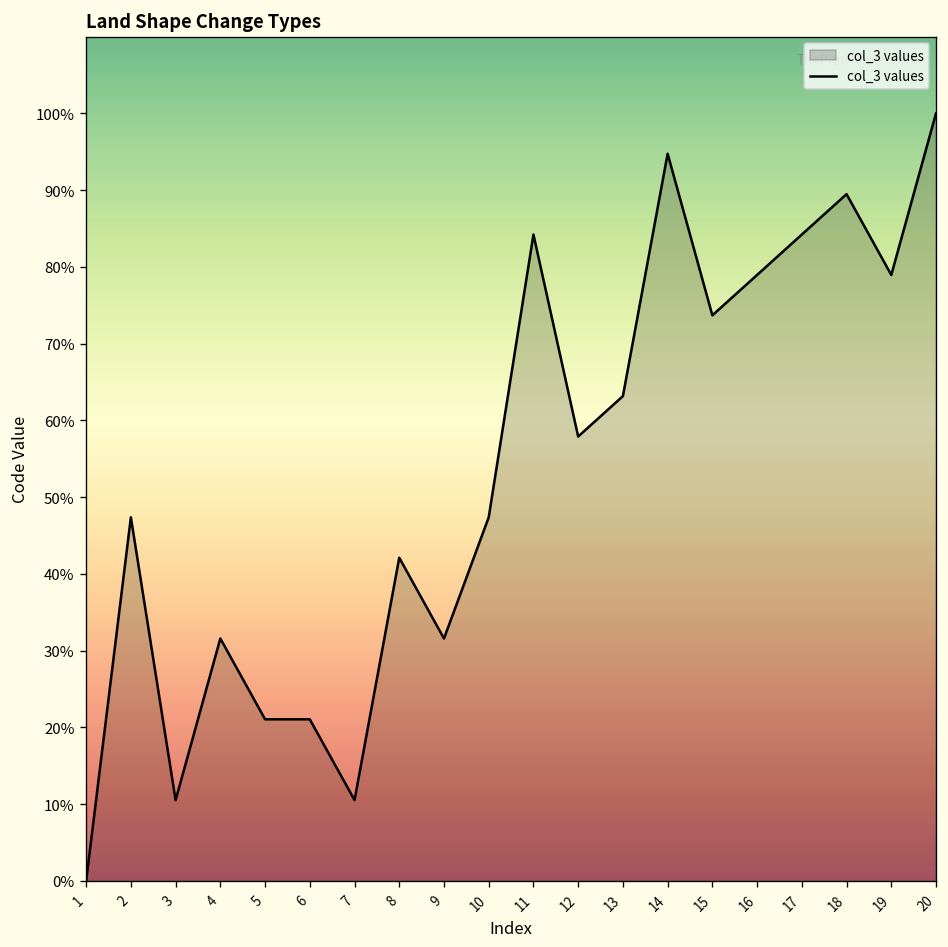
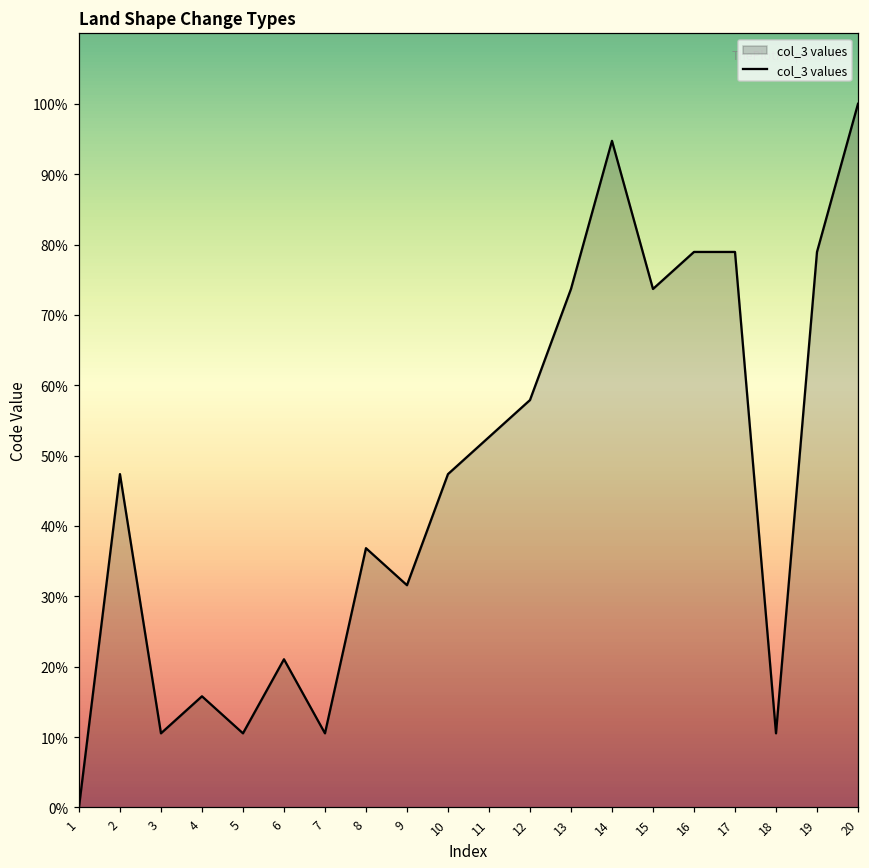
  {
    "1": "0%",
    "2": "47%",
    "3": "11%",
-   "4": "32%",
-   "5": "21%",
+   "4": "16%",
+   "5": "11%",
    "6": "21%",
    "7": "11%",
-   "8": "42%",
+   "8": "37%",
    "9": "32%",
    "10": "47%",
-   "11": "84%",
+   "11": "53%",
    "12": "58%",
-   "13": "63%",
+   "13": "74%",
    "14": "95%",
    "15": "74%",
    "16": "79%",
-   "17": "84%",
-   "18": "89%",
+   "17": "79%",
+   "18": "11%",
    "19": "79%",
    "20": "100%"
  }
